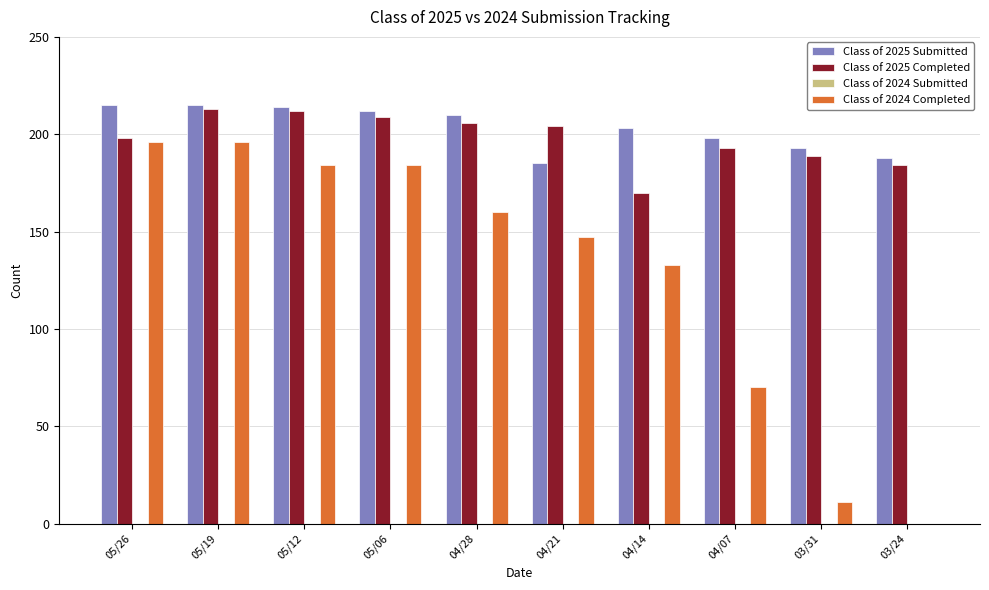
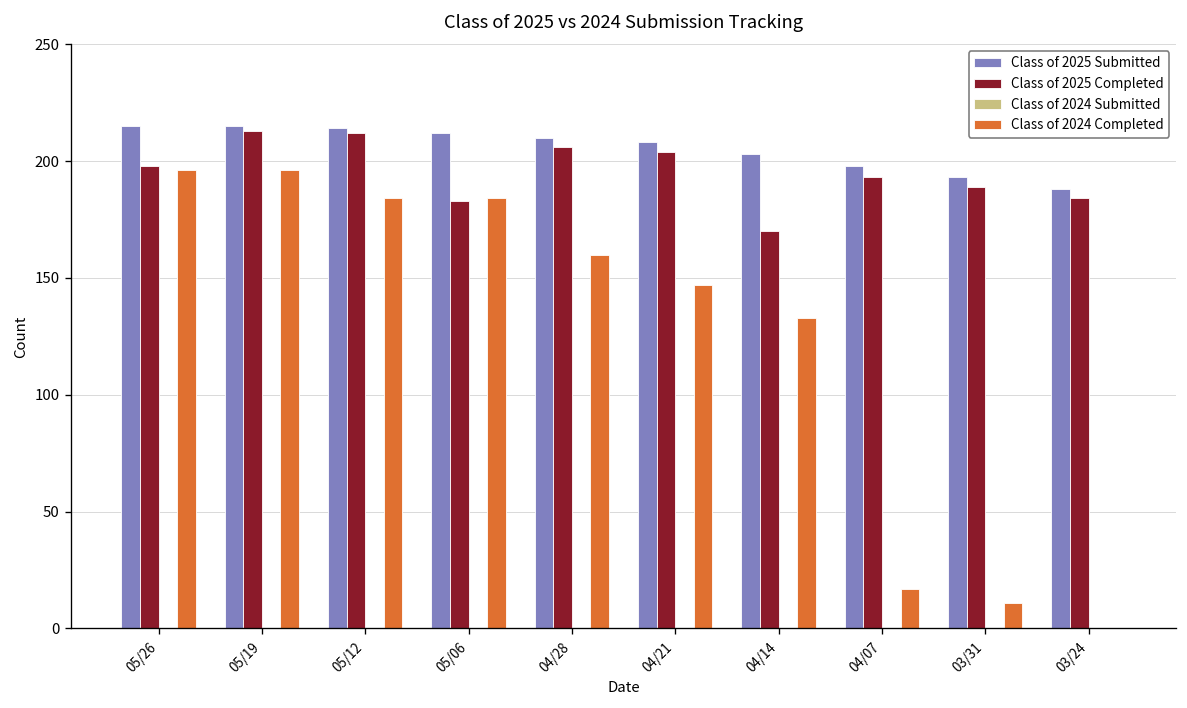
  {
    "Class of 2025 Submitted": {
      "05/26": 215,
      "05/19": 215,
      "05/12": 214,
      "05/06": 212,
      "04/28": 210,
-     "04/21": 185,
+     "04/21": 208,
      "04/14": 203,
      "04/07": 198,
      "03/31": 193,
      "03/24": 188
    },
    "Class of 2025 Completed": {
      "05/26": 198,
      "05/19": 213,
      "05/12": 212,
-     "05/06": 209,
+     "05/06": 183,
      "04/28": 206,
      "04/21": 204,
      "04/14": 170,
      "04/07": 193,
      "03/31": 189,
      "03/24": 184
    },
    "Class of 2024 Submitted": {
      "05/26": 0,
      "05/19": 0,
      "05/12": 0,
      "05/06": 0,
      "04/28": 0,
      "04/21": 0,
      "04/14": 0,
      "04/07": 0,
      "03/31": 0,
      "03/24": 0
    },
    "Class of 2024 Completed": {
      "05/26": 196,
      "05/19": 196,
      "05/12": 184,
      "05/06": 184,
      "04/28": 160,
      "04/21": 147,
      "04/14": 133,
-     "04/07": 70,
+     "04/07": 17,
      "03/31": 11,
      "03/24": 0
    }
  }
